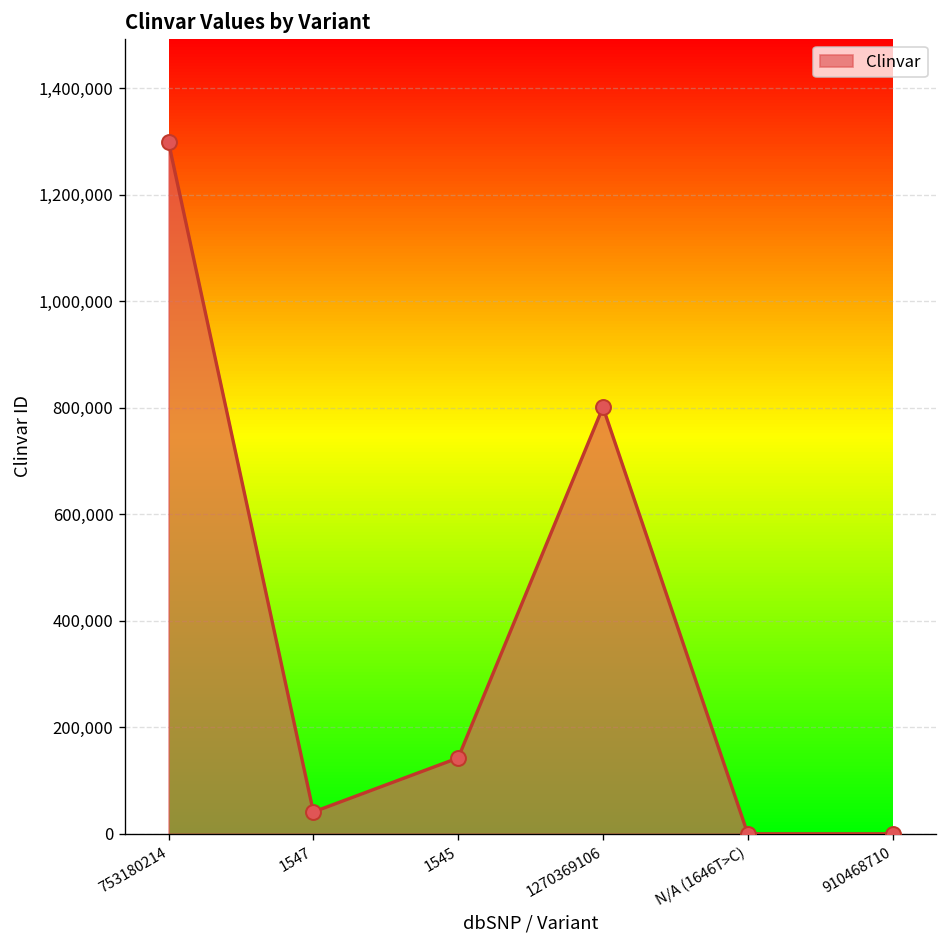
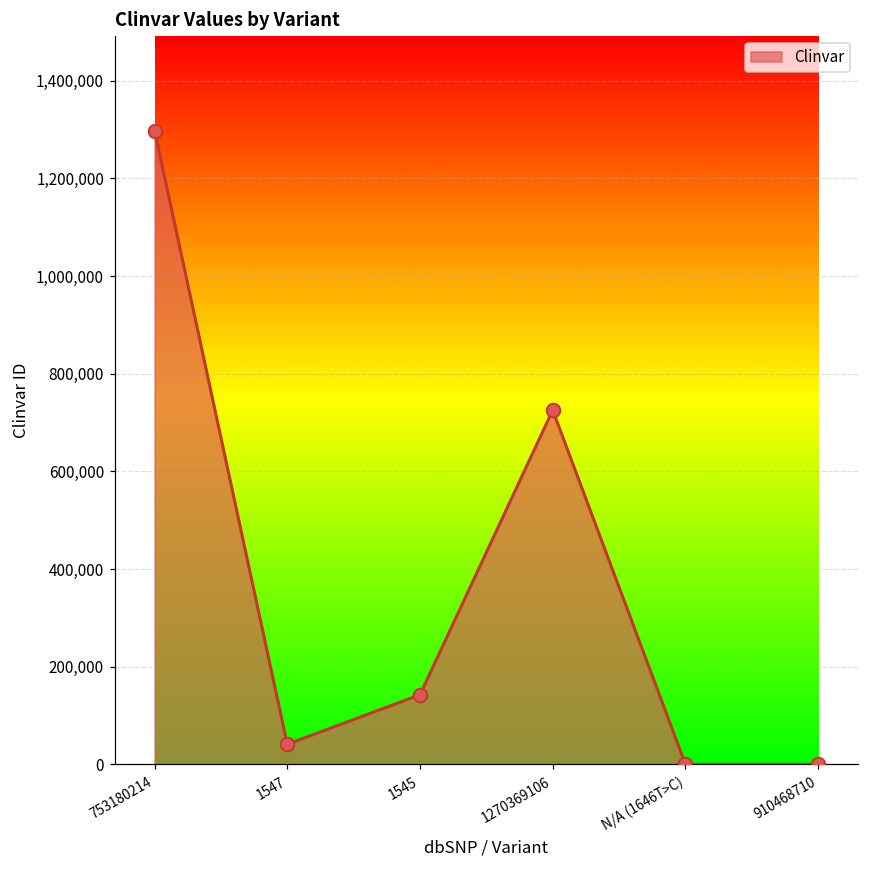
  {
    "753180214": "1,300,000",
    "1547": "40,000",
    "1545": "140,000",
-   "1270369106": "800,000",
+   "1270369106": "730,000",
    "N/A (1646T>C)": "0",
    "910468710": "0"
  }
